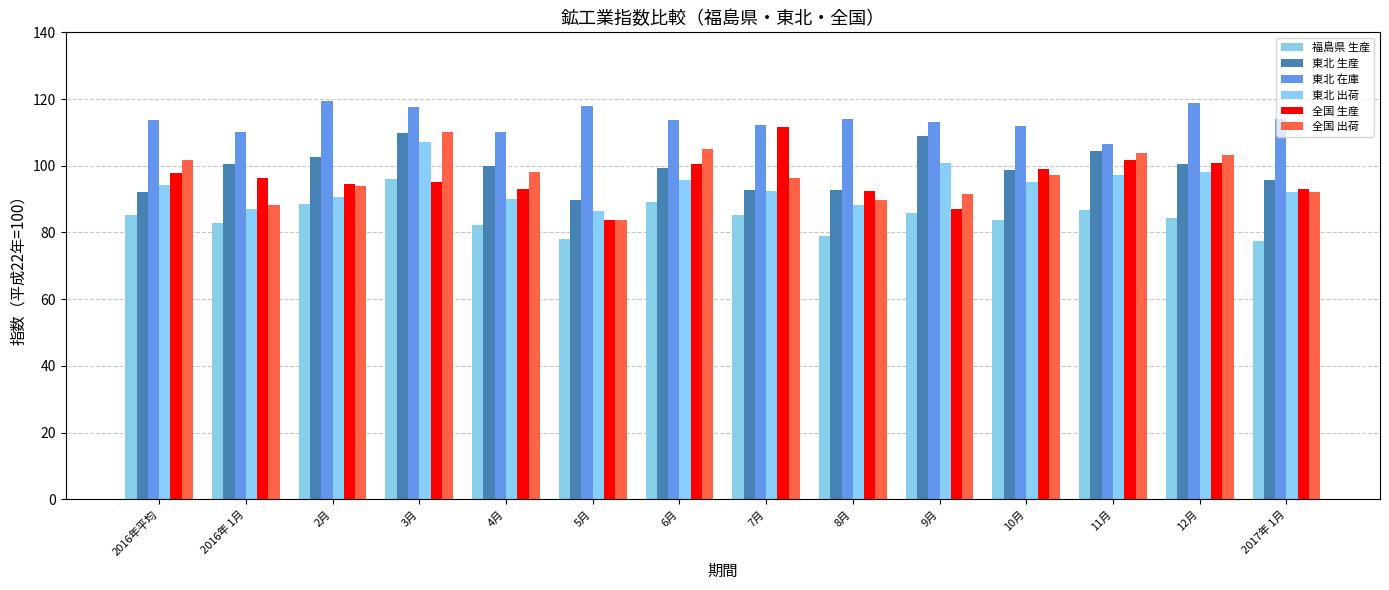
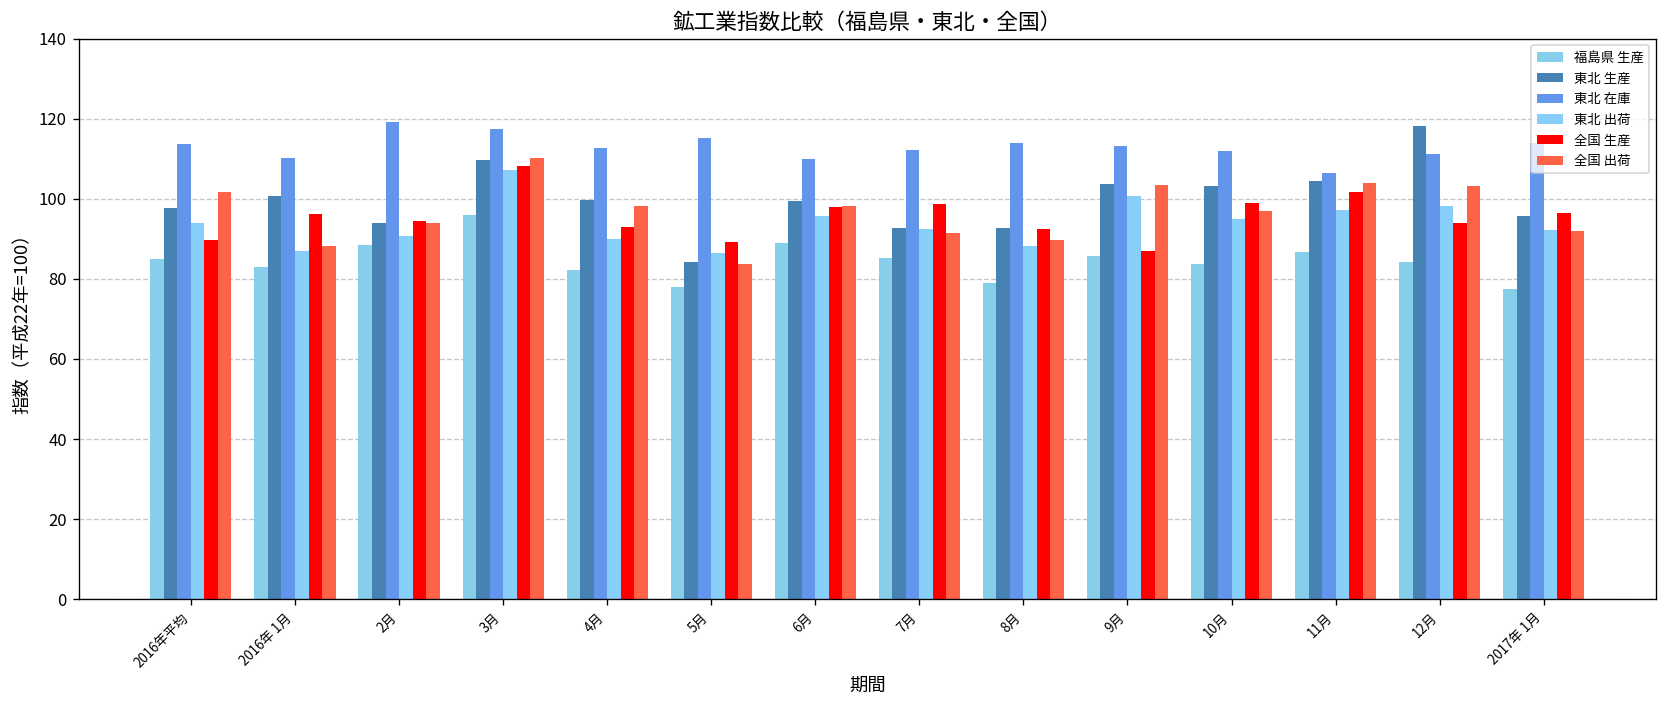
  {
    "東北 生産": {
-     "2016年平均": 92,
+     "2016年平均": 98,
      "2016年 1月": 101,
-     "2月": 103,
+     "2月": 94,
      "3月": 110,
      "4月": 100,
-     "5月": 90,
+     "5月": 84,
      "6月": 99,
      "7月": 93,
      "8月": 93,
-     "9月": 109,
-     "10月": 99,
+     "9月": 104,
+     "10月": 103,
      "11月": 104,
-     "12月": 101,
+     "12月": 118,
      "2017年 1月": 96
    },
    "東北 在庫": {
      "2016年平均": 114,
      "2016年 1月": 110,
      "2月": 119,
      "3月": 118,
-     "4月": 110,
-     "5月": 118,
-     "6月": 114,
+     "4月": 113,
+     "5月": 115,
+     "6月": 110,
      "7月": 112,
      "8月": 114,
      "9月": 113,
      "10月": 112,
      "11月": 106,
-     "12月": 119
+     "12月": 111
    },
    "全国 生産": {
-     "2016年平均": 98,
+     "2016年平均": 90,
      "2016年 1月": 96,
      "2月": 95,
-     "3月": 95,
+     "3月": 108,
      "4月": 93,
-     "5月": 84,
-     "6月": 101,
-     "7月": 112,
+     "5月": 89,
+     "6月": 98,
+     "7月": 99,
      "8月": 93,
      "9月": 87,
      "10月": 99,
      "11月": 102,
-     "12月": 101,
-     "2017年 1月": 93
+     "12月": 94,
+     "2017年 1月": 96
    },
    "全国 出荷": {
      "2016年平均": 102,
      "2016年 1月": 88,
      "2月": 94,
      "3月": 110,
      "4月": 98,
      "5月": 84,
-     "6月": 105,
-     "7月": 96,
+     "6月": 98,
+     "7月": 91,
      "8月": 90,
-     "9月": 91,
+     "9月": 104,
      "10月": 97,
      "11月": 104,
      "12月": 103,
      "2017年 1月": 92
    }
  }
